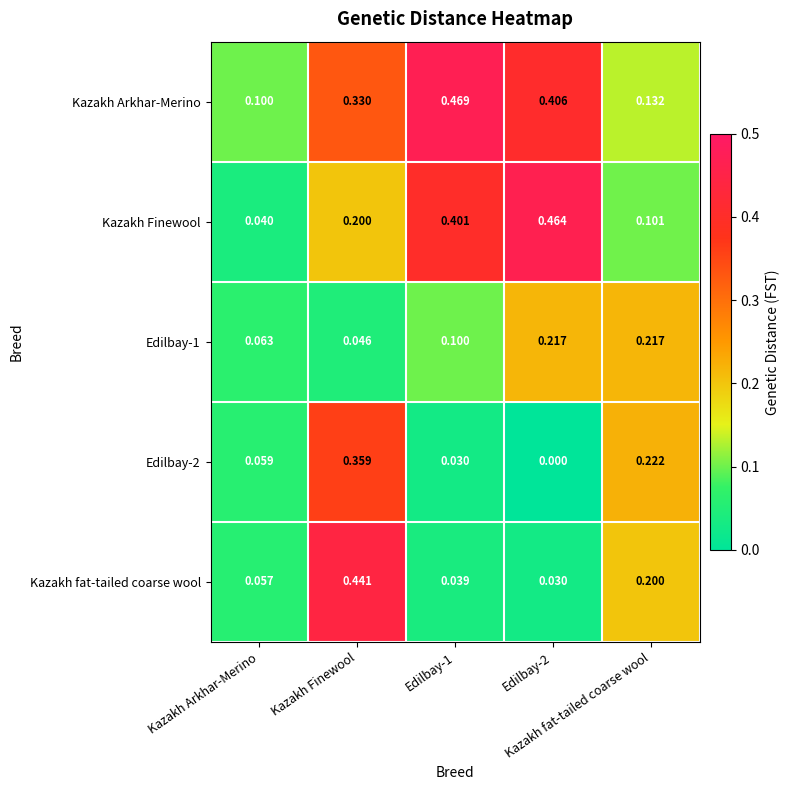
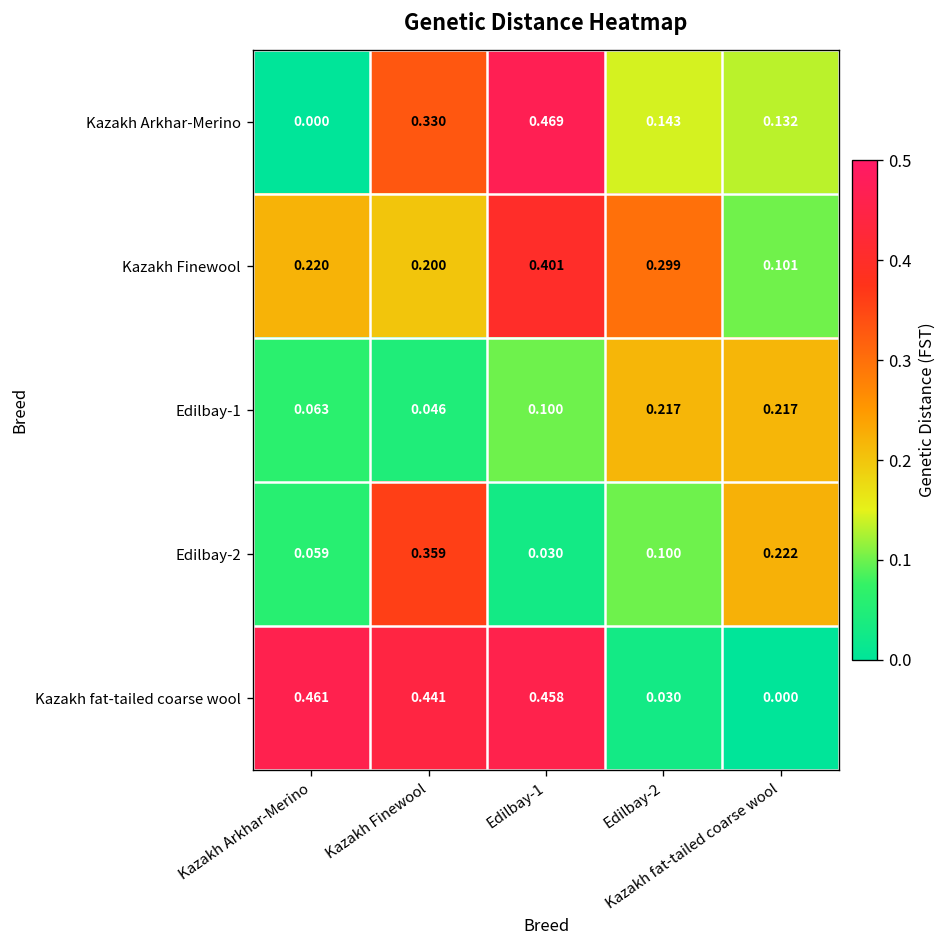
  {
    "Kazakh Arkhar-Merino": {
-     "Kazakh Arkhar-Merino": 0.100,
+     "Kazakh Arkhar-Merino": 0.000,
      "Kazakh Finewool": 0.330,
      "Edilbay-1": 0.469,
-     "Edilbay-2": 0.406,
+     "Edilbay-2": 0.143,
      "Kazakh fat-tailed coarse wool": 0.132
    },
    "Kazakh Finewool": {
-     "Kazakh Arkhar-Merino": 0.040,
+     "Kazakh Arkhar-Merino": 0.220,
      "Kazakh Finewool": 0.200,
      "Edilbay-1": 0.401,
-     "Edilbay-2": 0.464,
+     "Edilbay-2": 0.299,
      "Kazakh fat-tailed coarse wool": 0.101
    },
    "Edilbay-1": {
      "Kazakh Arkhar-Merino": 0.063,
      "Kazakh Finewool": 0.046,
      "Edilbay-1": 0.100,
      "Edilbay-2": 0.217,
      "Kazakh fat-tailed coarse wool": 0.217
    },
    "Edilbay-2": {
      "Kazakh Arkhar-Merino": 0.059,
      "Kazakh Finewool": 0.359,
      "Edilbay-1": 0.030,
-     "Edilbay-2": 0.000,
+     "Edilbay-2": 0.100,
      "Kazakh fat-tailed coarse wool": 0.222
    },
    "Kazakh fat-tailed coarse wool": {
-     "Kazakh Arkhar-Merino": 0.057,
+     "Kazakh Arkhar-Merino": 0.461,
      "Kazakh Finewool": 0.441,
-     "Edilbay-1": 0.039,
+     "Edilbay-1": 0.458,
      "Edilbay-2": 0.030,
-     "Kazakh fat-tailed coarse wool": 0.200
+     "Kazakh fat-tailed coarse wool": 0.000
    }
  }
